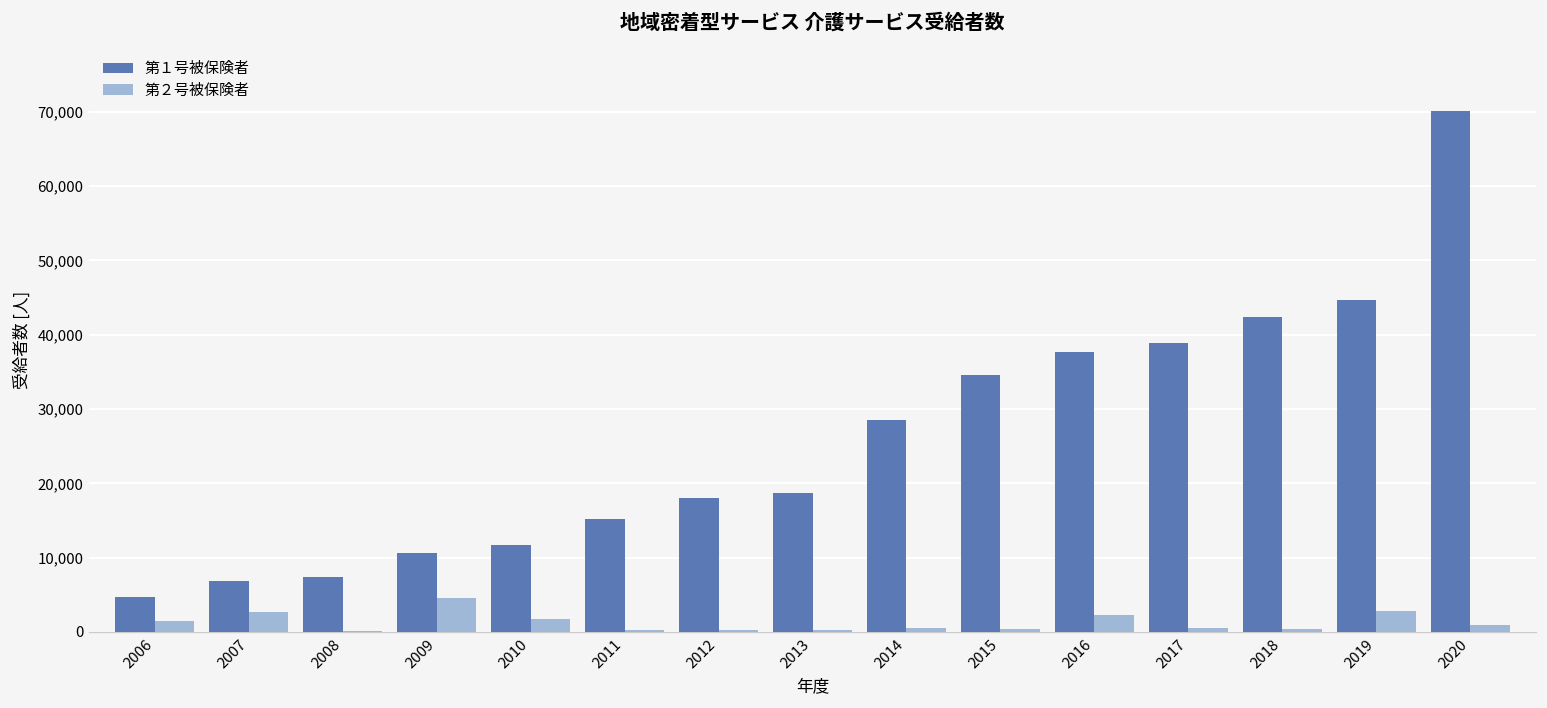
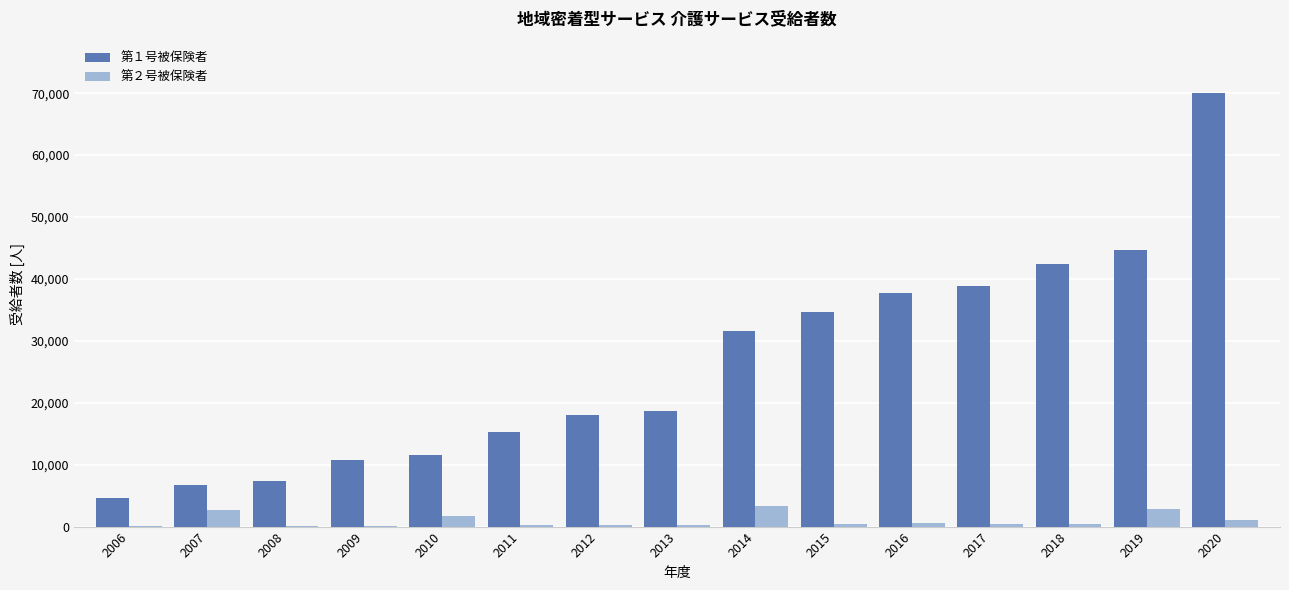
  {
    "第１号被保険者": {
      "2006": "5,000",
      "2007": "7,000",
      "2008": "7,000",
      "2009": "11,000",
      "2010": "12,000",
      "2011": "15,000",
      "2012": "18,000",
      "2013": "19,000",
-     "2014": "28,000",
+     "2014": "32,000",
      "2015": "35,000",
      "2016": "38,000",
      "2017": "39,000",
      "2018": "42,000",
      "2019": "45,000",
      "2020": "70,000"
    },
    "第２号被保険者": {
-     "2006": "2,000",
+     "2006": "0",
      "2007": "3,000",
-     "2009": "5,000",
+     "2009": "0",
      "2010": "2,000",
-     "2014": "1,000",
+     "2014": "3,000",
      "2015": "0",
-     "2016": "2,000",
+     "2016": "1,000",
      "2017": "0",
      "2018": "0",
      "2019": "3,000",
      "2020": "1,000"
    }
  }
